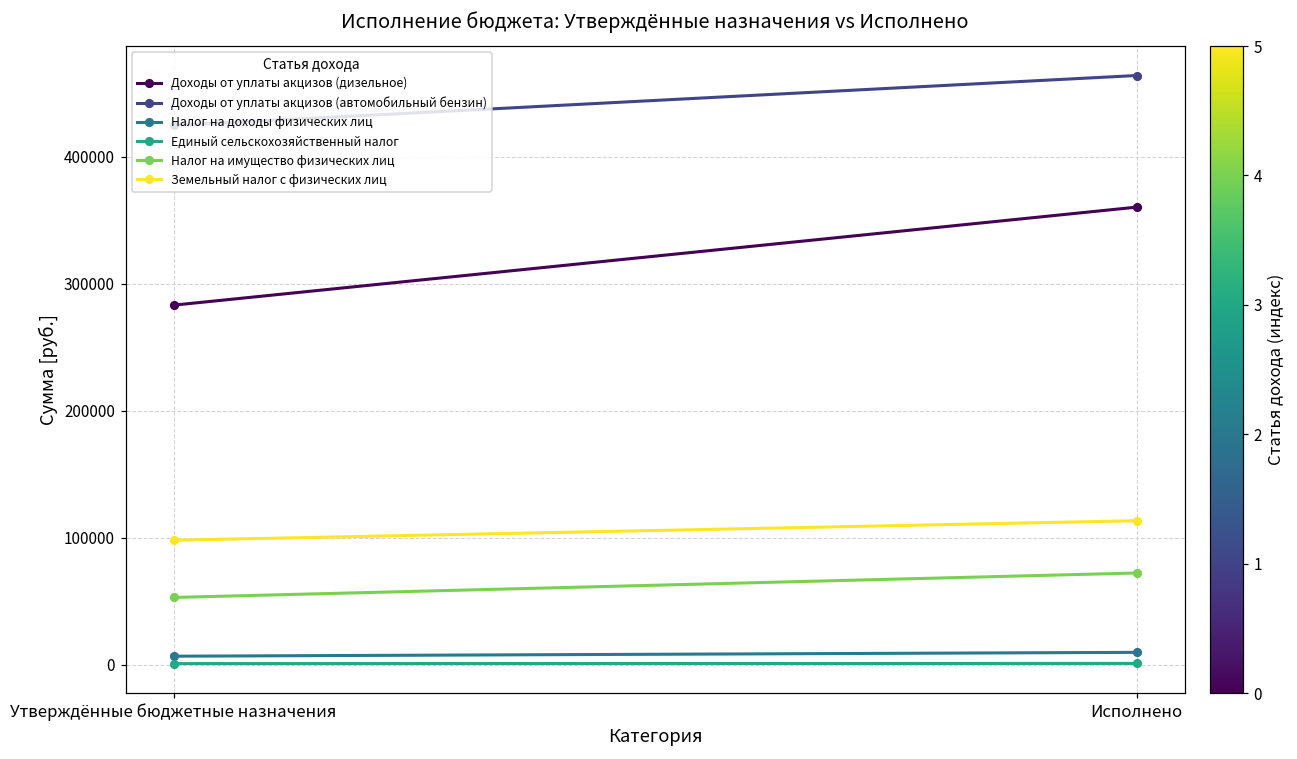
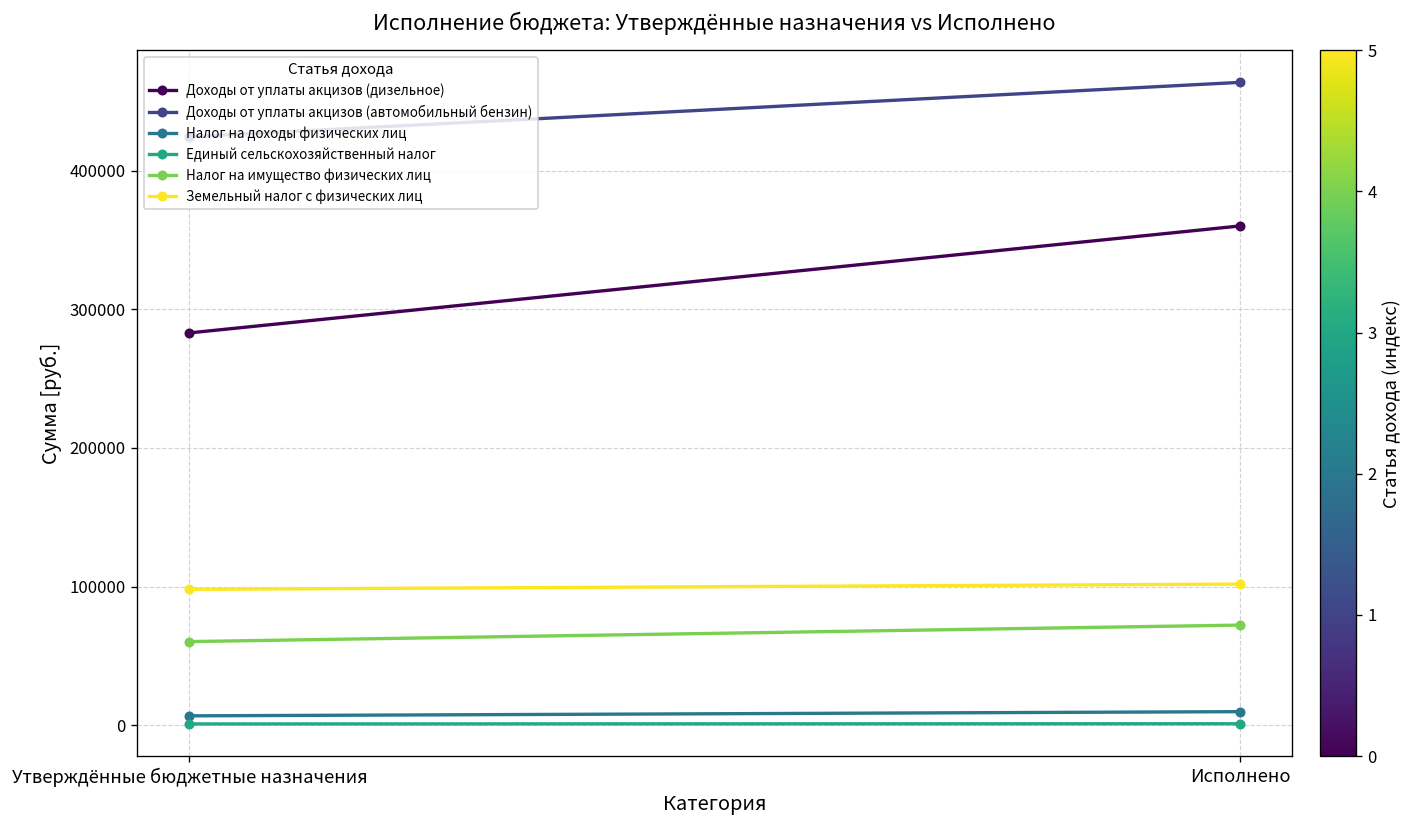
  {
    "Доходы от уплаты акцизов (дизельное)": {
      "Утверждённые бюджетные назначения": 283000,
      "Исполнено": 360000
    },
    "Налог на имущество физических лиц": {
-     "Утверждённые бюджетные назначения": 53000,
+     "Утверждённые бюджетные назначения": 60000,
      "Исполнено": 72000
    },
    "Земельный налог с физических лиц": {
      "Утверждённые бюджетные назначения": 98000,
-     "Исполнено": 113000
+     "Исполнено": 102000
    }
  }
